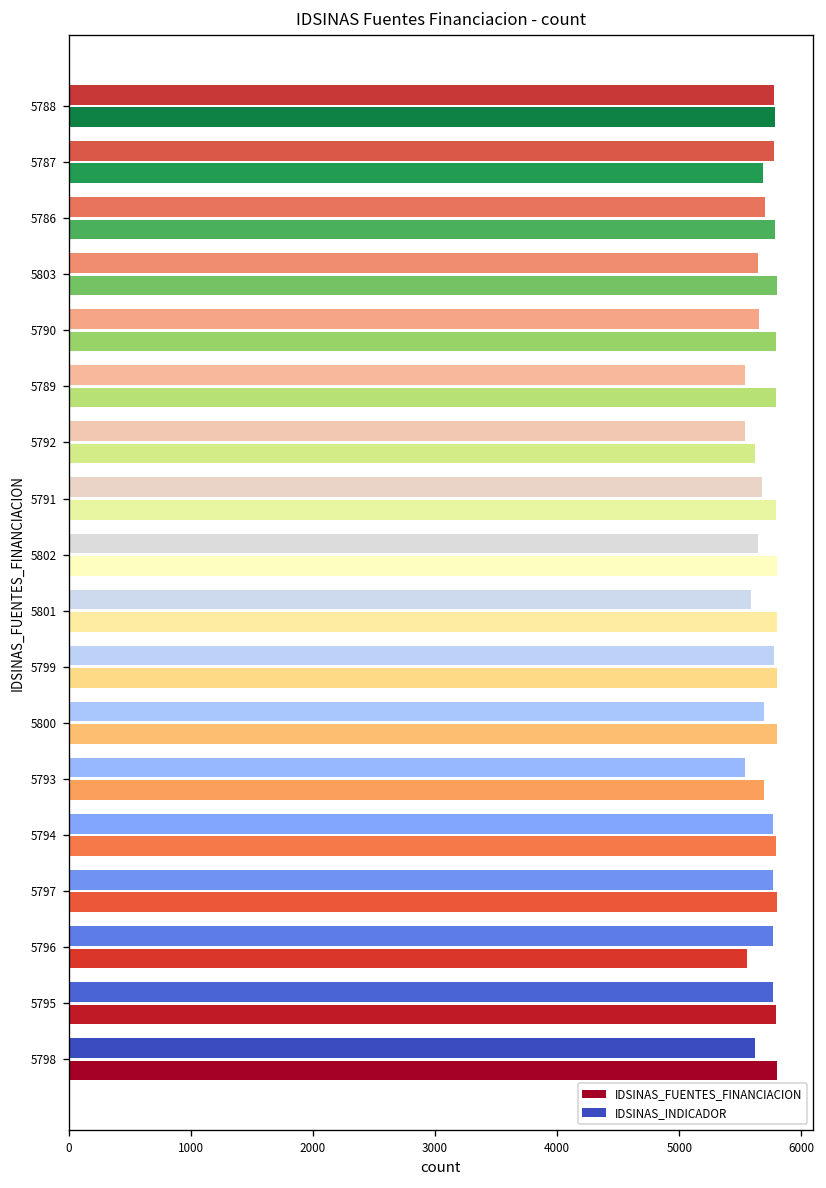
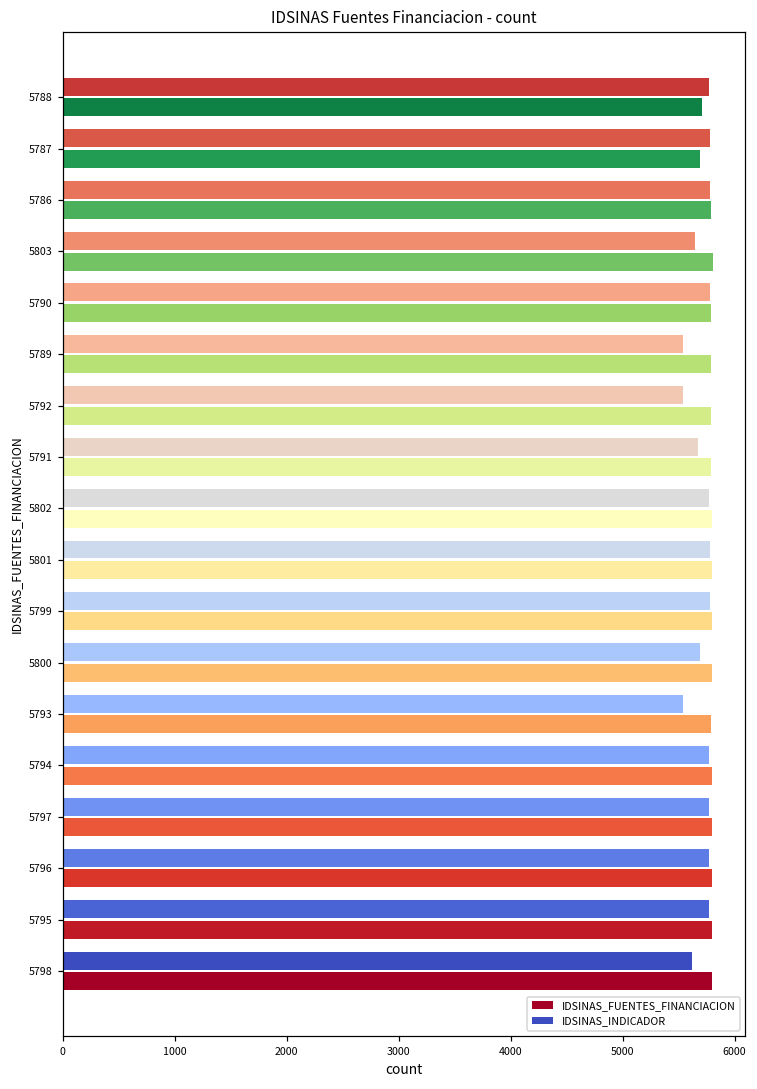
  {
    "IDSINAS_FUENTES_FINANCIACION": {
-     "5788": 5790,
+     "5788": 5710,
      "5787": 5690,
      "5786": 5790,
      "5803": 5800,
      "5790": 5790,
      "5789": 5790,
-     "5792": 5620,
+     "5792": 5790,
      "5791": 5790,
      "5802": 5800,
      "5801": 5800,
      "5799": 5800,
      "5800": 5800,
-     "5793": 5690,
+     "5793": 5790,
      "5794": 5790,
      "5797": 5800,
-     "5796": 5550,
+     "5796": 5800,
      "5795": 5800,
      "5798": 5800
    },
    "IDSINAS_INDICADOR": {
      "5788": 5780,
      "5787": 5780,
-     "5786": 5700,
+     "5786": 5780,
      "5803": 5640,
-     "5790": 5660,
+     "5790": 5780,
      "5789": 5540,
      "5792": 5540,
      "5791": 5680,
-     "5802": 5650,
-     "5801": 5590,
+     "5802": 5770,
+     "5801": 5780,
      "5799": 5780,
      "5800": 5690,
      "5793": 5540,
      "5794": 5770,
      "5797": 5770,
      "5796": 5770,
      "5795": 5770,
      "5798": 5620
    }
  }
